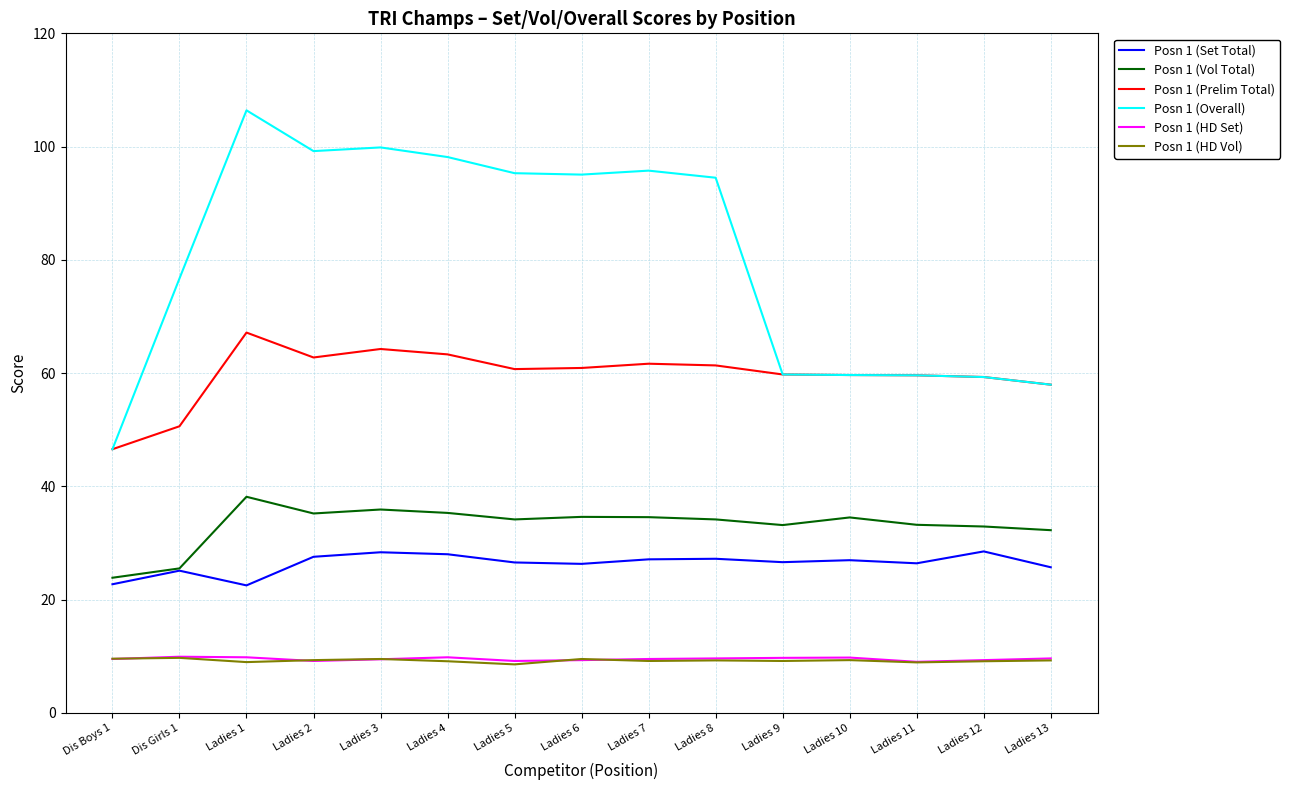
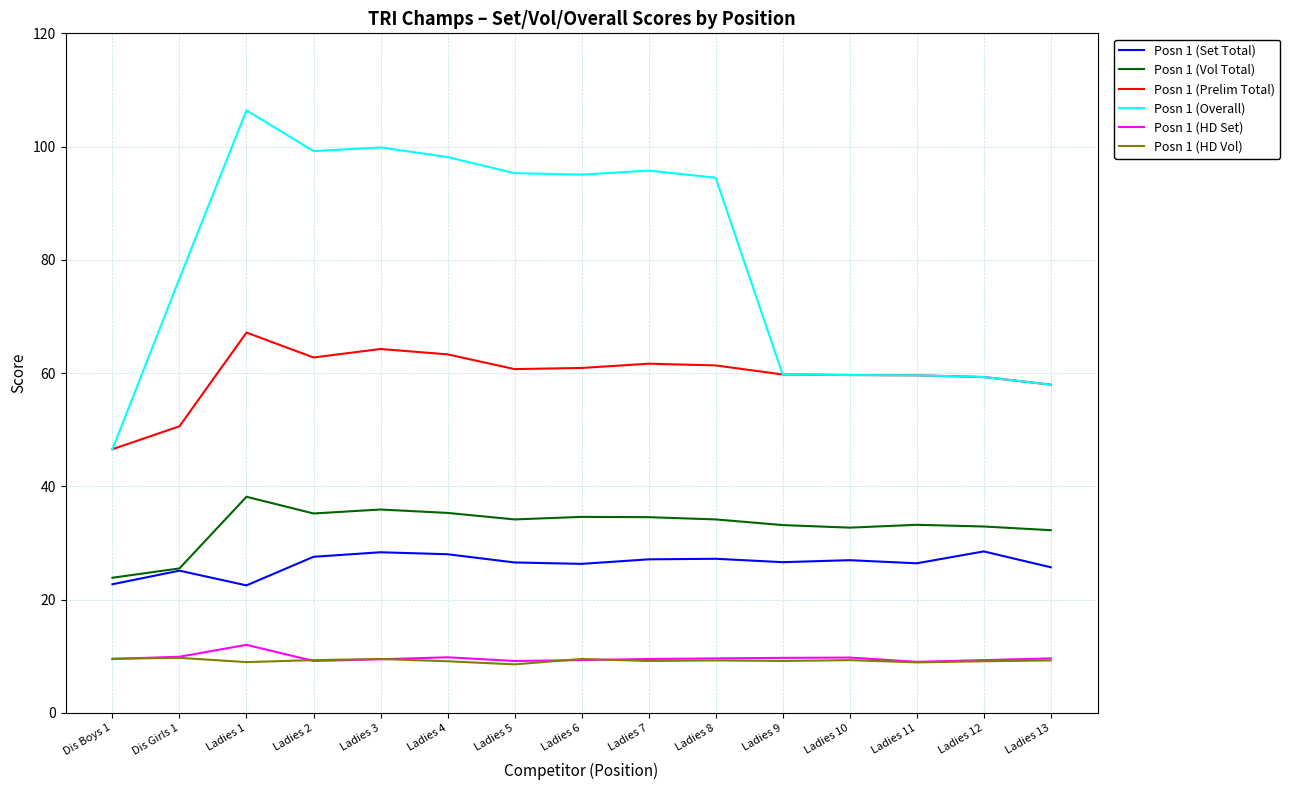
  {
    "Posn 1 (Set Total)": {
      "Dis Boys 1": 23,
      "Ladies 1": 23,
      "Ladies 2": 28,
      "Ladies 3": 28,
      "Ladies 4": 28,
      "Ladies 5": 27,
      "Ladies 6": 26,
      "Ladies 7": 27,
      "Ladies 8": 27,
      "Ladies 9": 27,
      "Ladies 10": 27,
      "Ladies 11": 26,
      "Ladies 12": 29,
      "Ladies 13": 26
    },
    "Posn 1 (Vol Total)": {
      "Dis Boys 1": 24,
      "Ladies 1": 38,
      "Ladies 2": 35,
      "Ladies 3": 36,
      "Ladies 4": 35,
      "Ladies 5": 34,
      "Ladies 6": 35,
      "Ladies 7": 35,
      "Ladies 8": 34,
      "Ladies 9": 33,
-     "Ladies 10": 35,
+     "Ladies 10": 33,
      "Ladies 11": 33,
      "Ladies 12": 33,
      "Ladies 13": 32
    },
    "Posn 1 (Prelim Total)": {
      "Dis Girls 1": 51,
      "Ladies 1": 67,
      "Ladies 2": 63,
      "Ladies 3": 64,
      "Ladies 4": 63,
      "Ladies 5": 61,
      "Ladies 6": 61,
      "Ladies 7": 62,
      "Ladies 8": 61
    },
    "Posn 1 (Overall)": {
      "Dis Girls 1": 77,
      "Ladies 1": 106,
      "Ladies 2": 99,
      "Ladies 3": 100,
      "Ladies 4": 98,
      "Ladies 5": 95,
      "Ladies 6": 95,
      "Ladies 7": 96,
      "Ladies 8": 95
    },
    "Posn 1 (HD Set)": {
-     "Ladies 1": 10,
+     "Ladies 1": 12,
      "Ladies 4": 10,
      "Ladies 5": 9,
      "Ladies 9": 10
    },
    "Posn 1 (HD Vol)": {
      "Ladies 1": 9,
      "Ladies 4": 9,
      "Ladies 5": 9,
      "Ladies 9": 9
    }
  }
